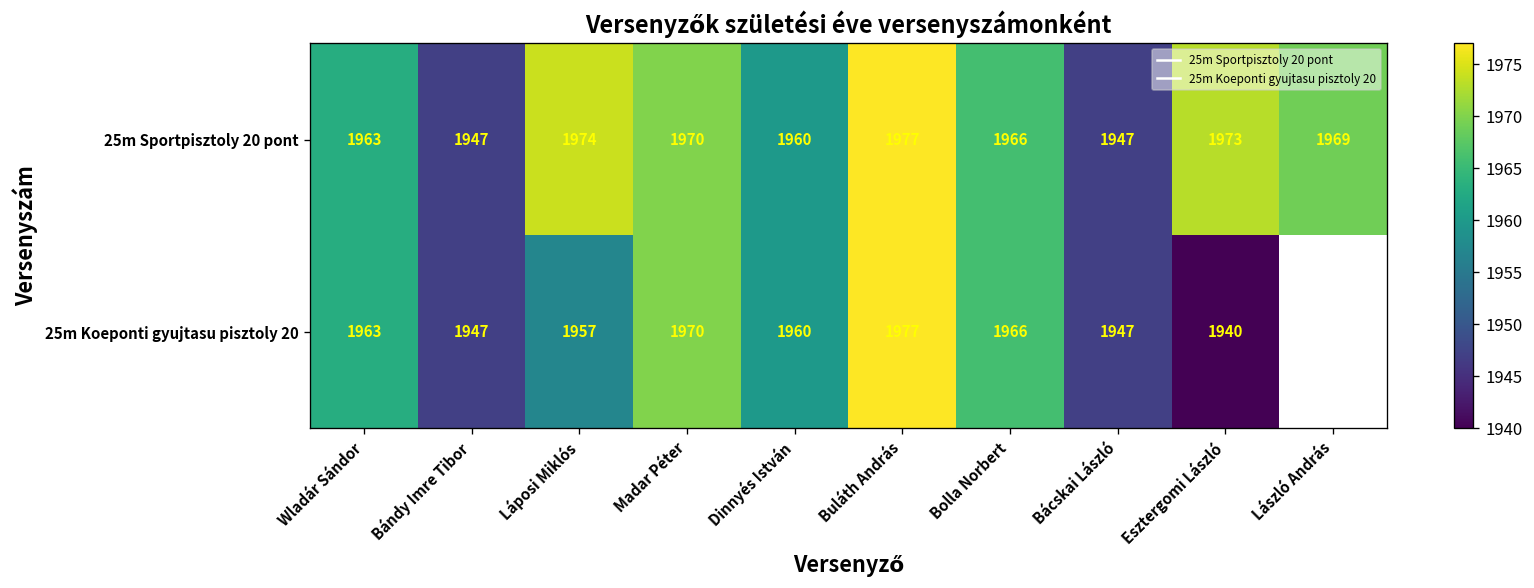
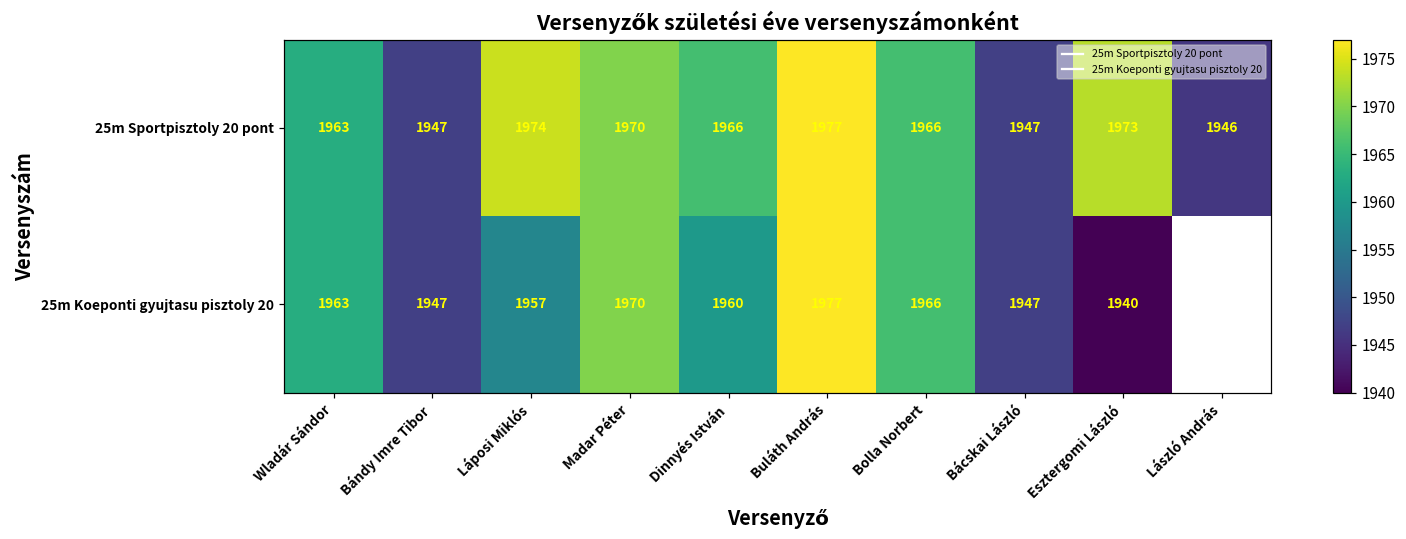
  {
    "25m Sportpisztoly 20 pont": {
      "Wladár Sándor": 1963,
      "Bándy Imre Tibor": 1947,
      "Láposi Miklós": 1974,
      "Madar Péter": 1970,
-     "Dinnyés István": 1960,
+     "Dinnyés István": 1966,
      "Bolla Norbert": 1966,
      "Bácskai László": 1947,
      "Esztergomi László": 1973,
-     "László András": 1969
+     "László András": 1946
    },
    "25m Koeponti gyujtasu pisztoly 20": {
      "Wladár Sándor": 1963,
      "Bándy Imre Tibor": 1947,
      "Láposi Miklós": 1957,
      "Madar Péter": 1970,
      "Dinnyés István": 1960,
      "Bolla Norbert": 1966,
      "Bácskai László": 1947,
      "Esztergomi László": 1940
    }
  }
